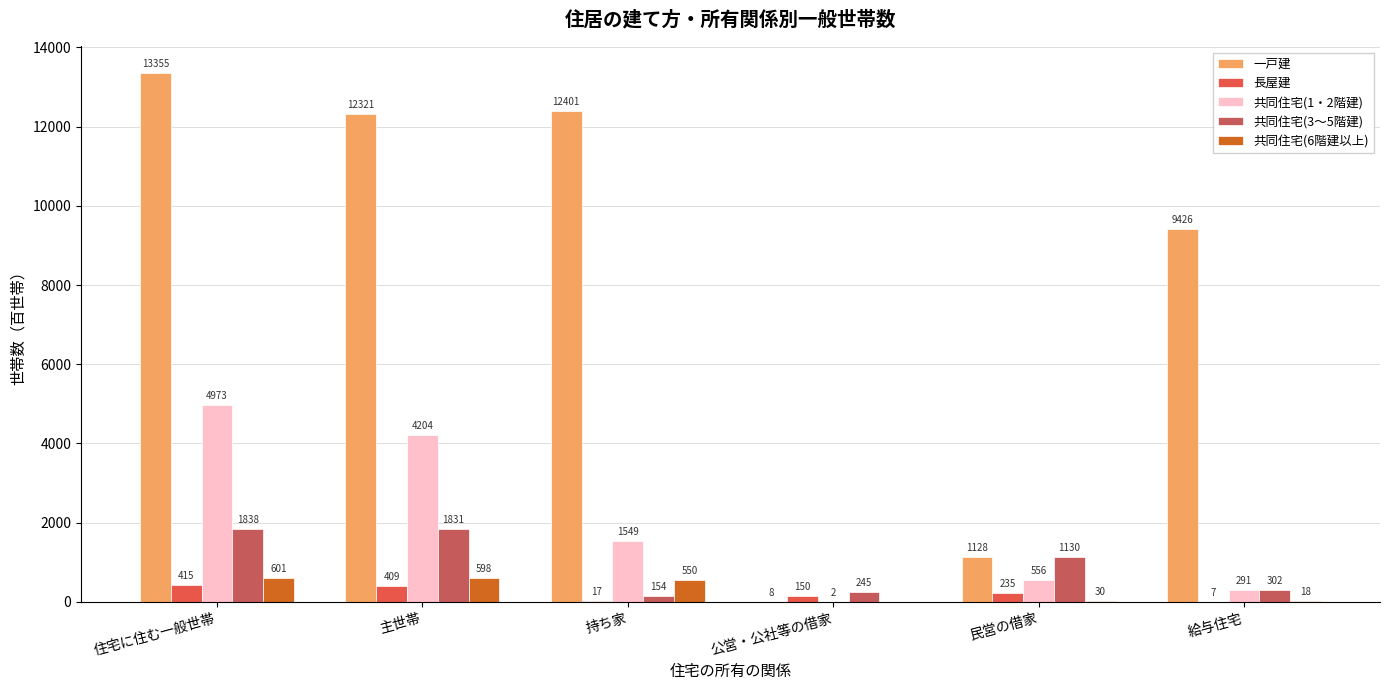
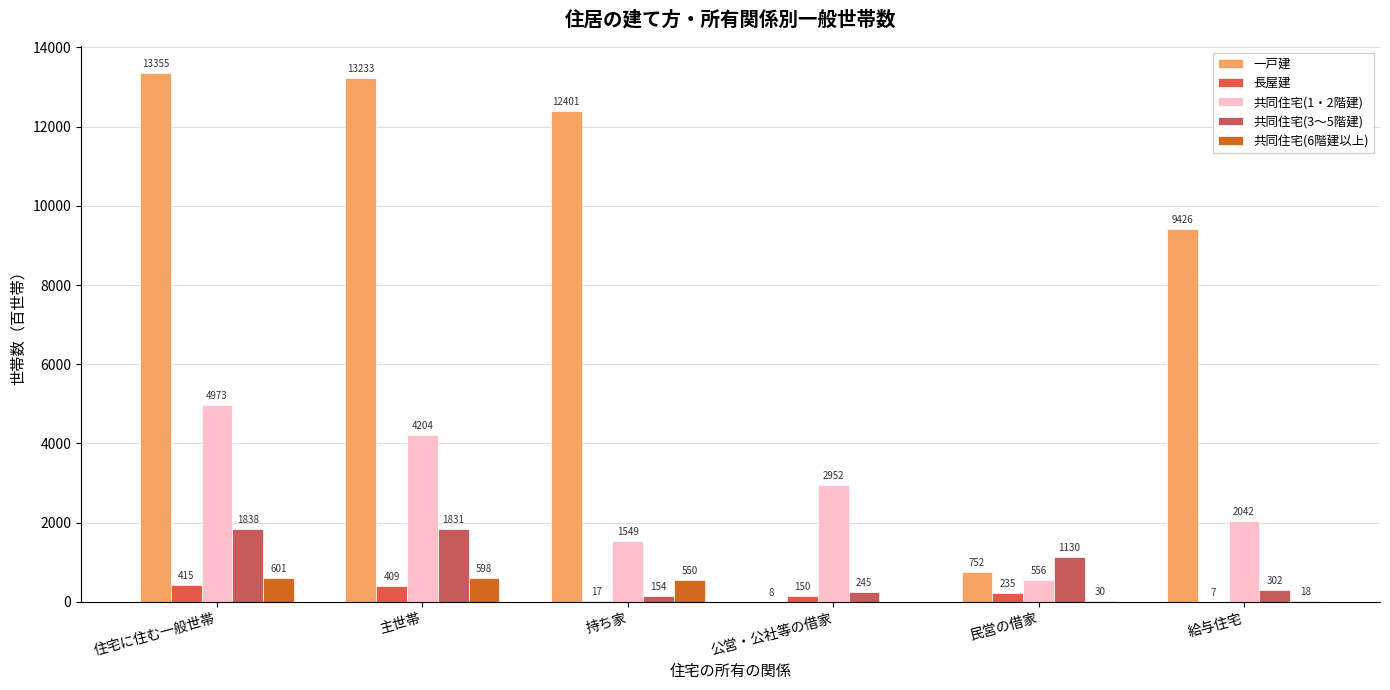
  {
    "一戸建": {
      "住宅に住む一般世帯": 13355,
-     "主世帯": 12321,
+     "主世帯": 13233,
      "持ち家": 12401,
      "公営・公社等の借家": 8,
-     "民営の借家": 1128,
+     "民営の借家": 752,
      "給与住宅": 9426
    },
    "共同住宅(1・2階建)": {
      "住宅に住む一般世帯": 4973,
      "主世帯": 4204,
      "持ち家": 1549,
-     "公営・公社等の借家": 2,
+     "公営・公社等の借家": 2952,
      "民営の借家": 556,
-     "給与住宅": 291
+     "給与住宅": 2042
    }
  }
